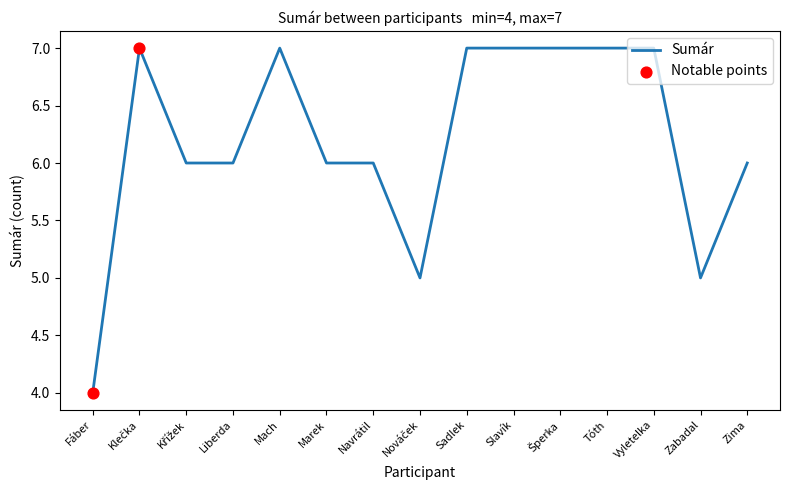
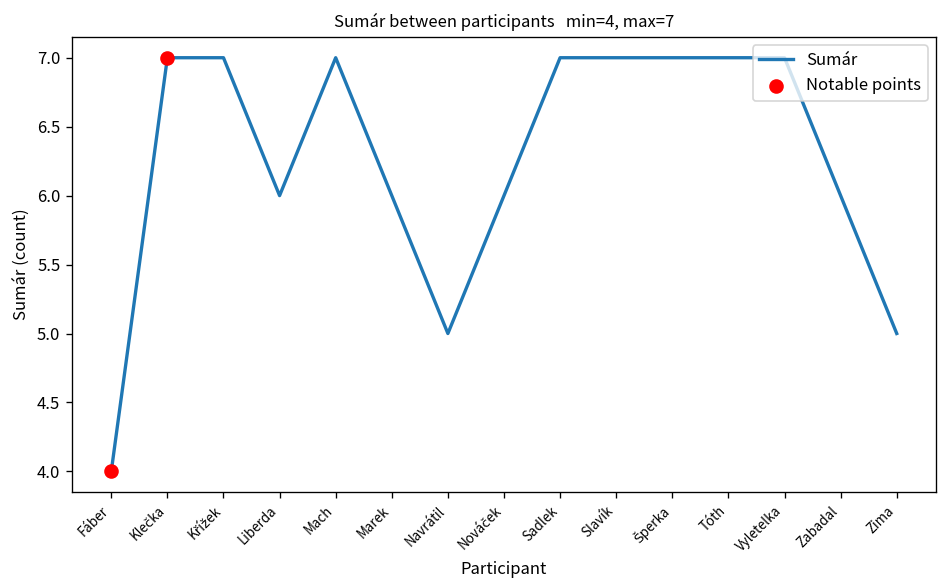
  {
    "Sumár": {
-     "Křížek": 6,
+     "Křížek": 7,
      "Liberda": 6,
      "Mach": 7,
      "Marek": 6,
-     "Navrátil": 6,
-     "Nováček": 5,
+     "Navrátil": 5,
+     "Nováček": 6,
      "Sadlek": 7,
      "Slavík": 7,
      "Šperka": 7,
      "Tóth": 7,
-     "Zabadal": 5,
-     "Zima": 6
+     "Zabadal": 6,
+     "Zima": 5
    }
  }
